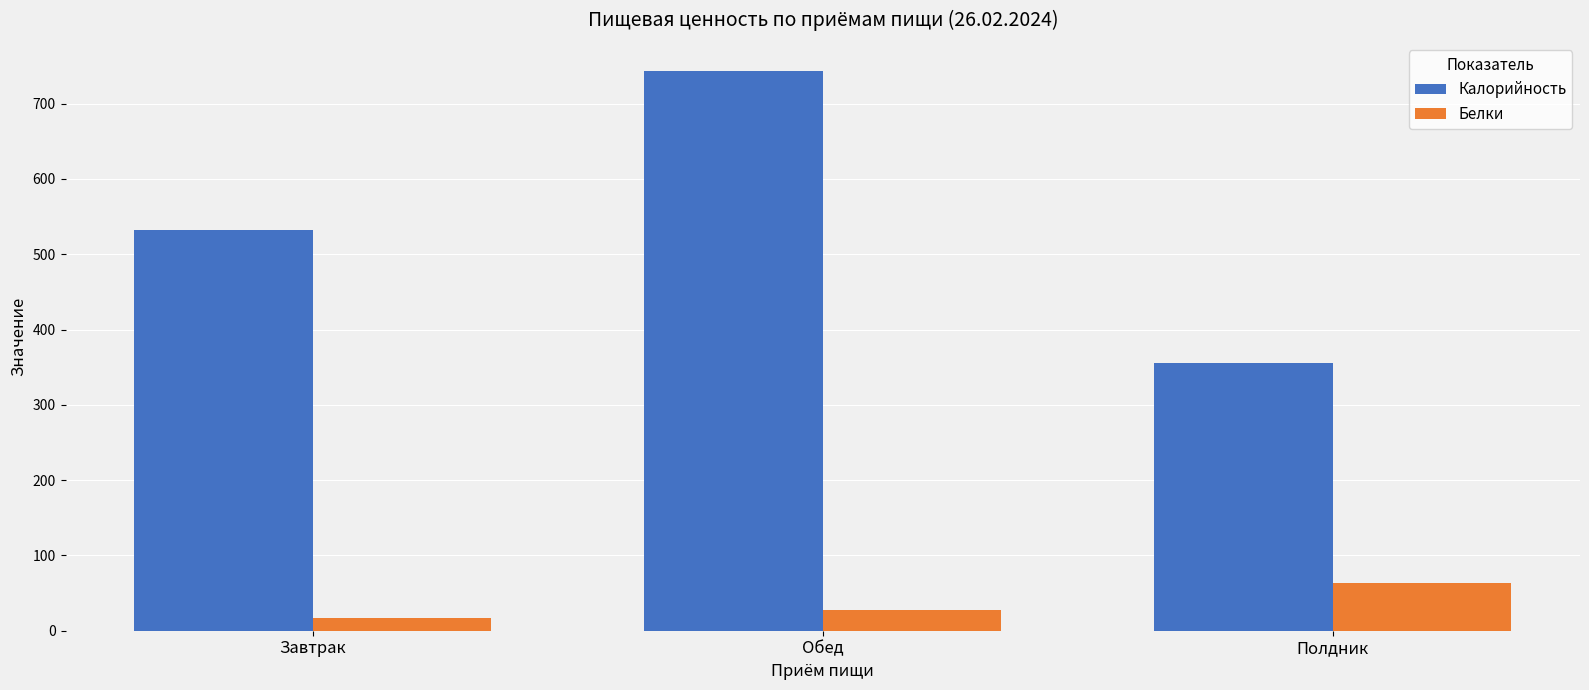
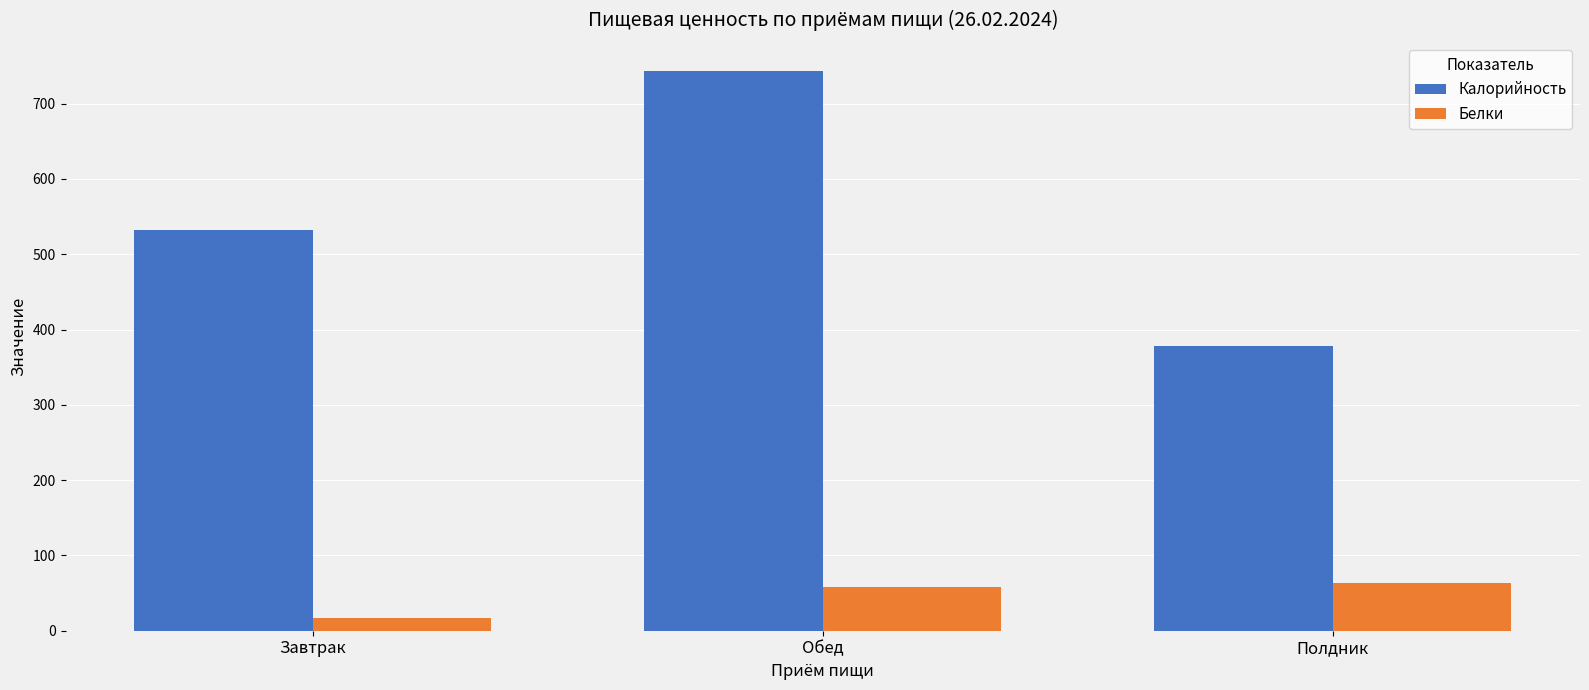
  {
    "Калорийность": {
      "Завтрак": 530,
      "Обед": 740,
-     "Полдник": 360
+     "Полдник": 380
    },
    "Белки": {
      "Завтрак": 20,
-     "Обед": 30,
+     "Обед": 60,
      "Полдник": 60
    }
  }
